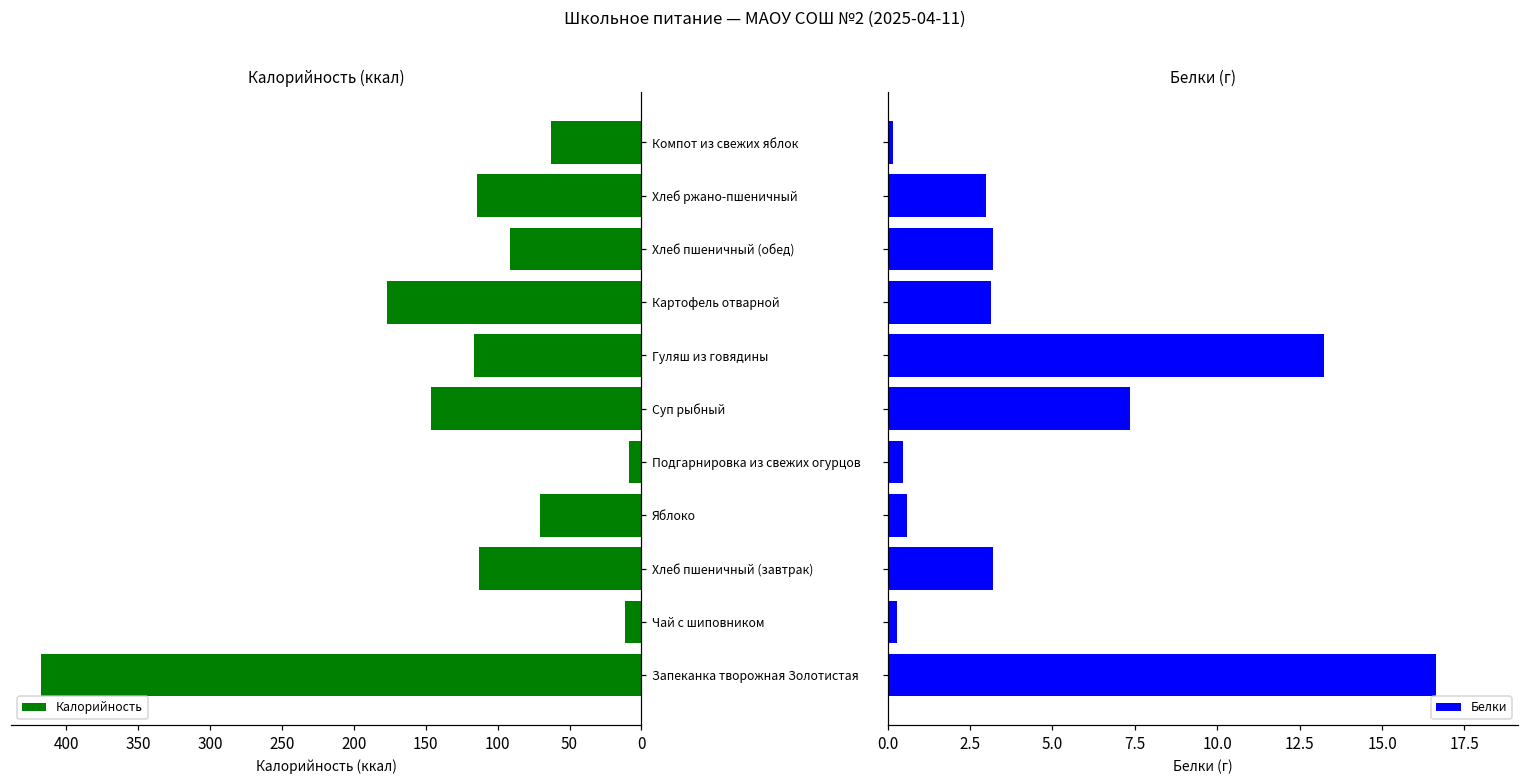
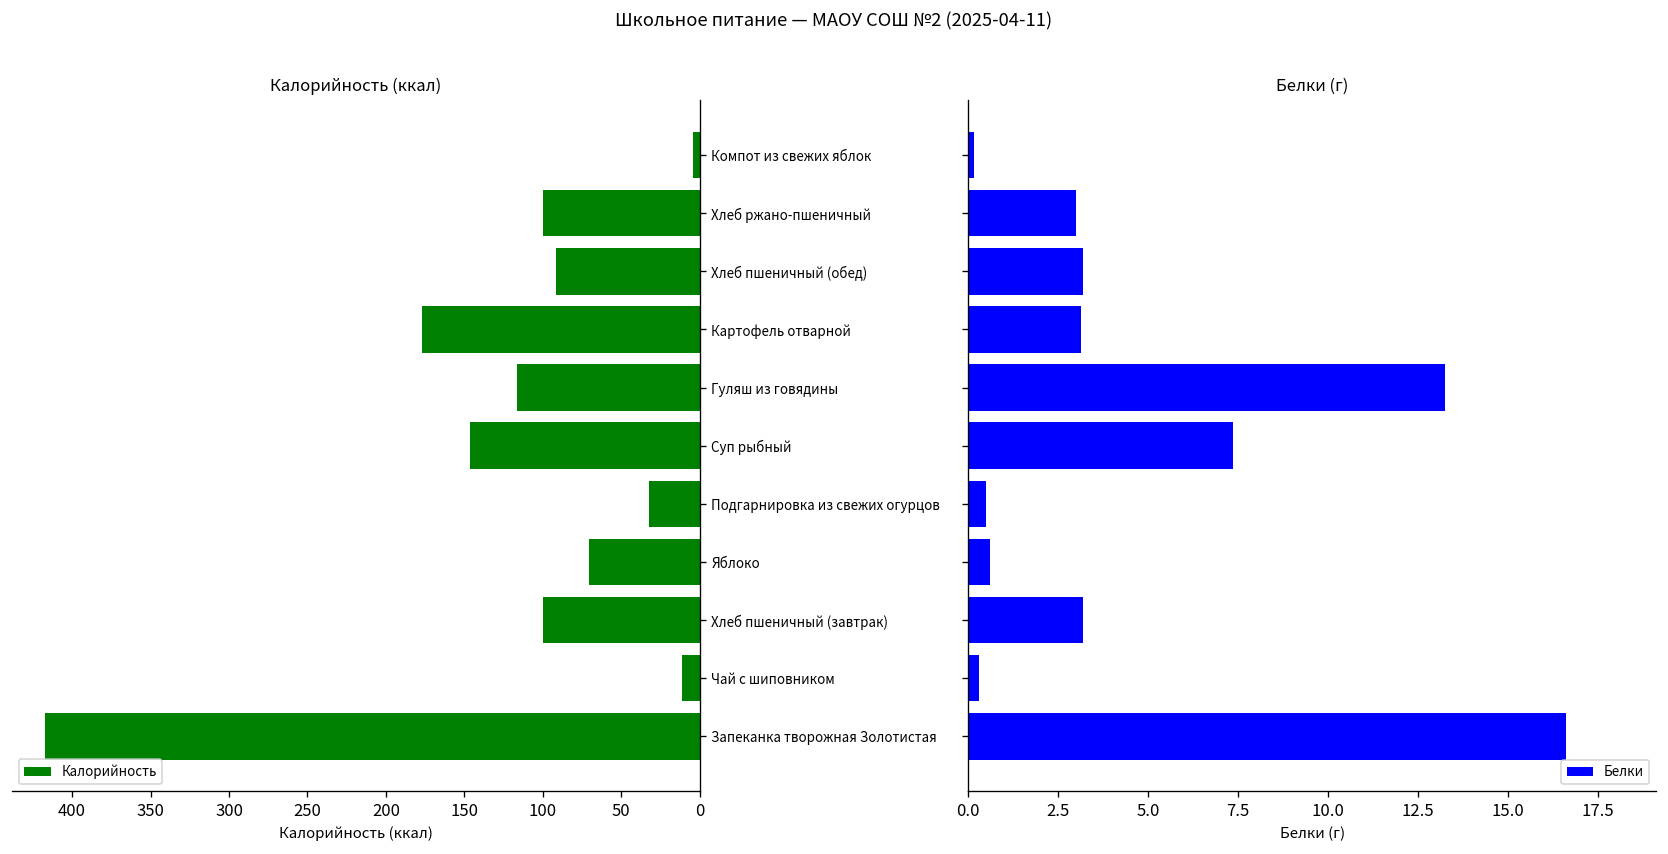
  {
    "Калорийность (ккал)": {
-     "Компот из свежих яблок": 63,
-     "Хлеб ржано-пшеничный": 114,
+     "Компот из свежих яблок": 4,
+     "Хлеб ржано-пшеничный": 100,
      "Хлеб пшеничный (обед)": 91,
      "Картофель отварной": 177,
      "Гуляш из говядины": 116,
      "Суп рыбный": 146,
-     "Подгарнировка из свежих огурцов": 8,
+     "Подгарнировка из свежих огурцов": 33,
      "Яблоко": 71,
-     "Хлеб пшеничный (завтрак)": 113,
+     "Хлеб пшеничный (завтрак)": 100,
      "Чай с шиповником": 11,
      "Запеканка творожная Золотистая": 417
    }
  }
